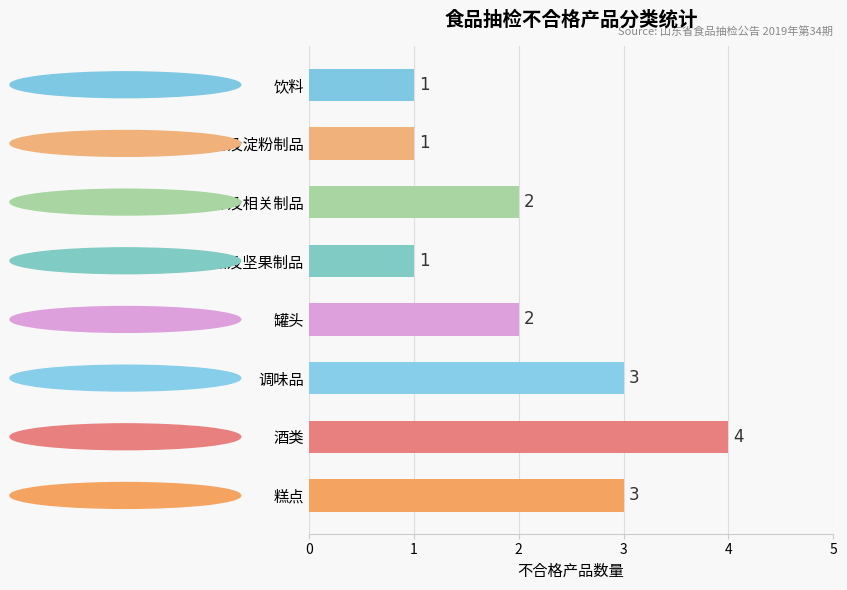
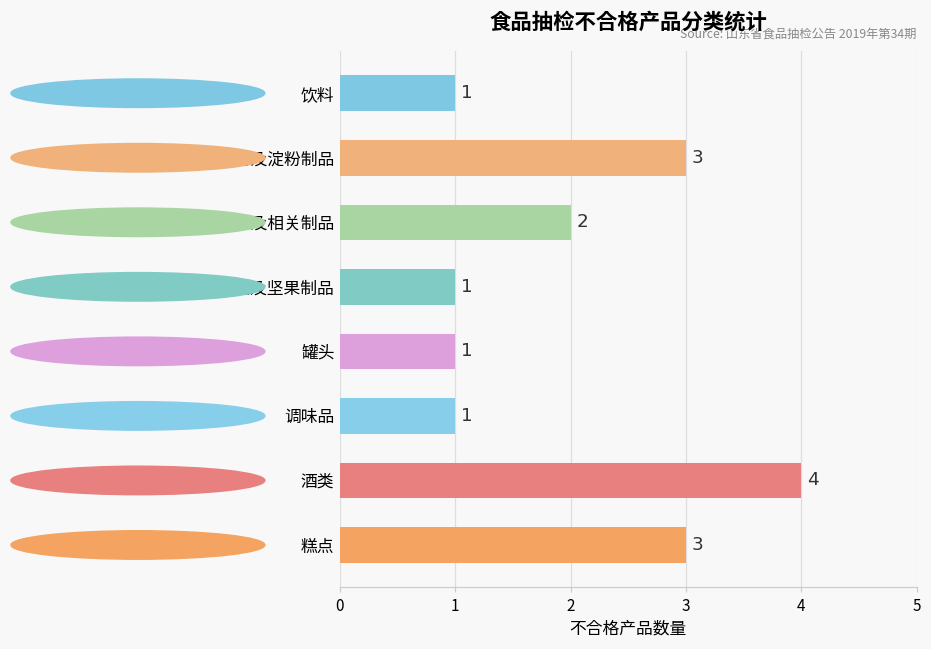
  {
    "饮料": 1,
-   "淀粉及淀粉制品": 1,
+   "淀粉及淀粉制品": 3,
    "茶叶及相关制品": 2,
    "炒货食品及坚果制品": 1,
-   "罐头": 2,
-   "调味品": 3,
+   "罐头": 1,
+   "调味品": 1,
    "酒类": 4,
    "糕点": 3
  }
